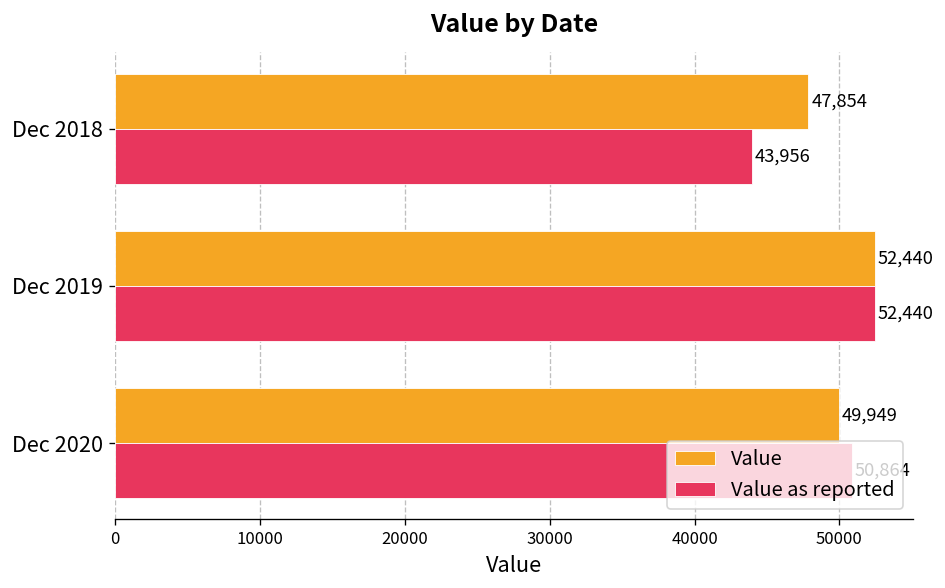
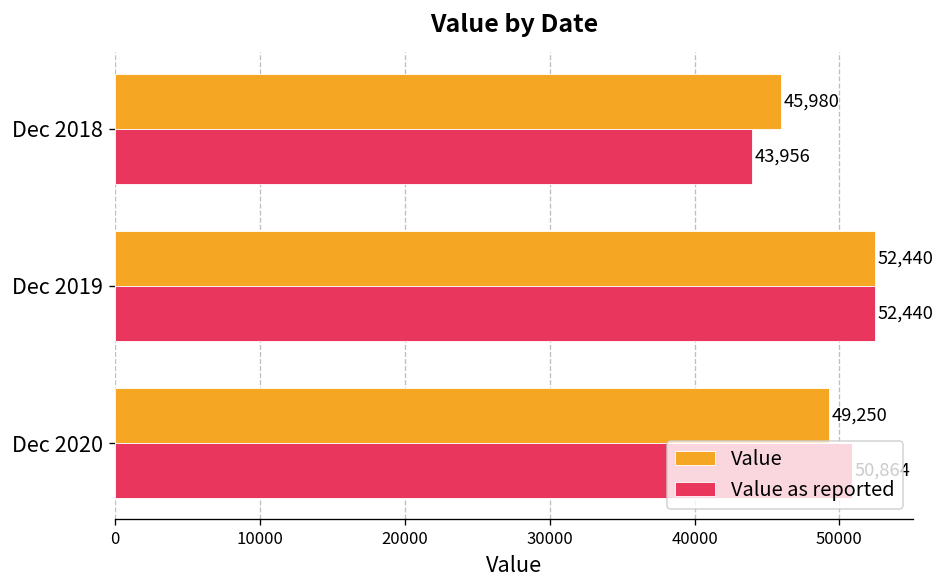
  {
    "Value": {
-     "Dec 2018": "47,854",
+     "Dec 2018": "45,980",
      "Dec 2019": "52,440",
-     "Dec 2020": "49,949"
+     "Dec 2020": "49,250"
    },
    "Value as reported": {
      "Dec 2018": "43,956",
      "Dec 2019": "52,440"
    }
  }
